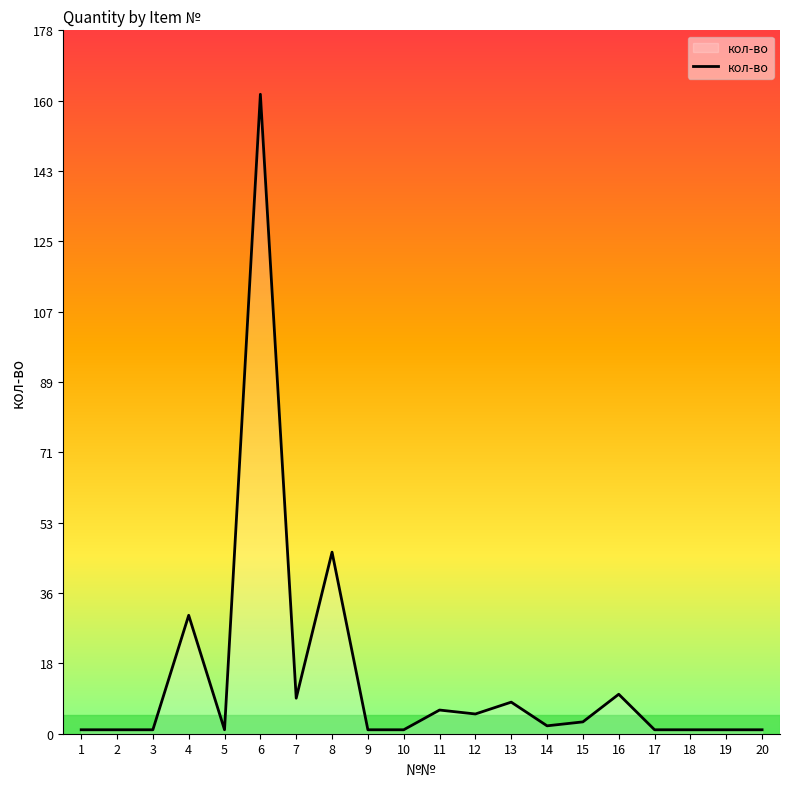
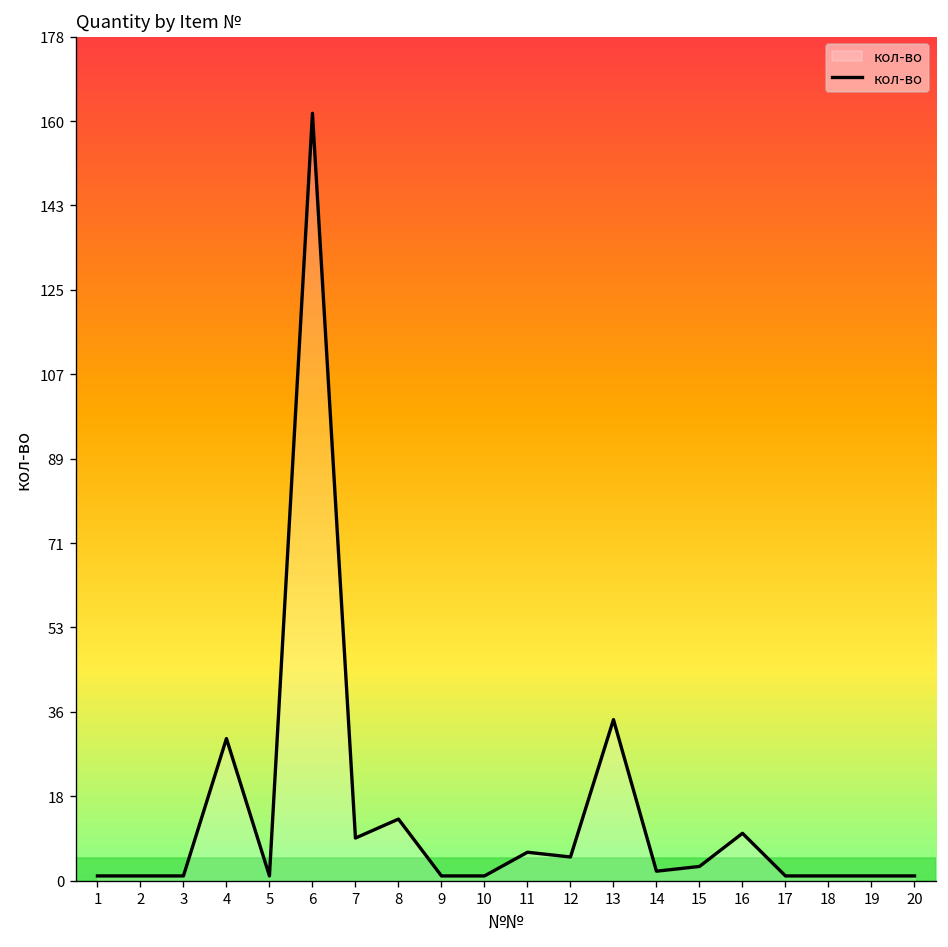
  {
    "4": 30,
    "6": 162,
    "7": 9,
-   "8": 46,
+   "8": 13,
    "11": 6,
    "12": 5,
-   "13": 8,
+   "13": 34,
    "16": 10
  }
